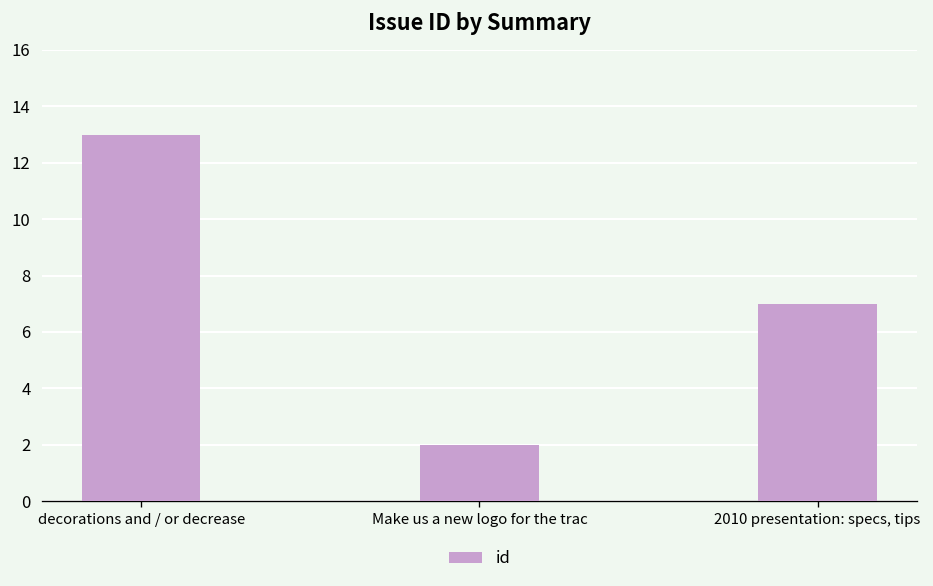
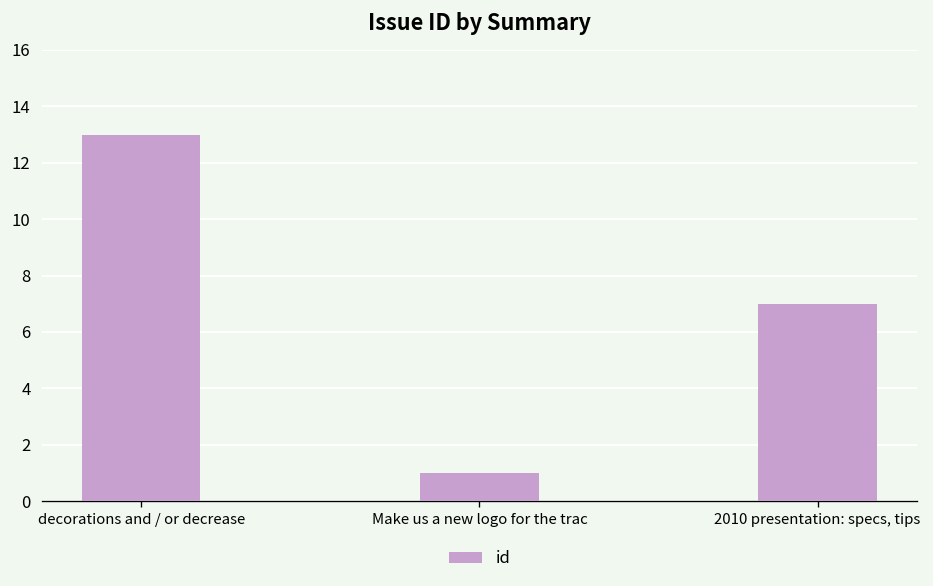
  {
    "decorations and / or decrease": 13,
-   "Make us a new logo for the trac": 2,
+   "Make us a new logo for the trac": 1,
    "2010 presentation: specs, tips": 7
  }
